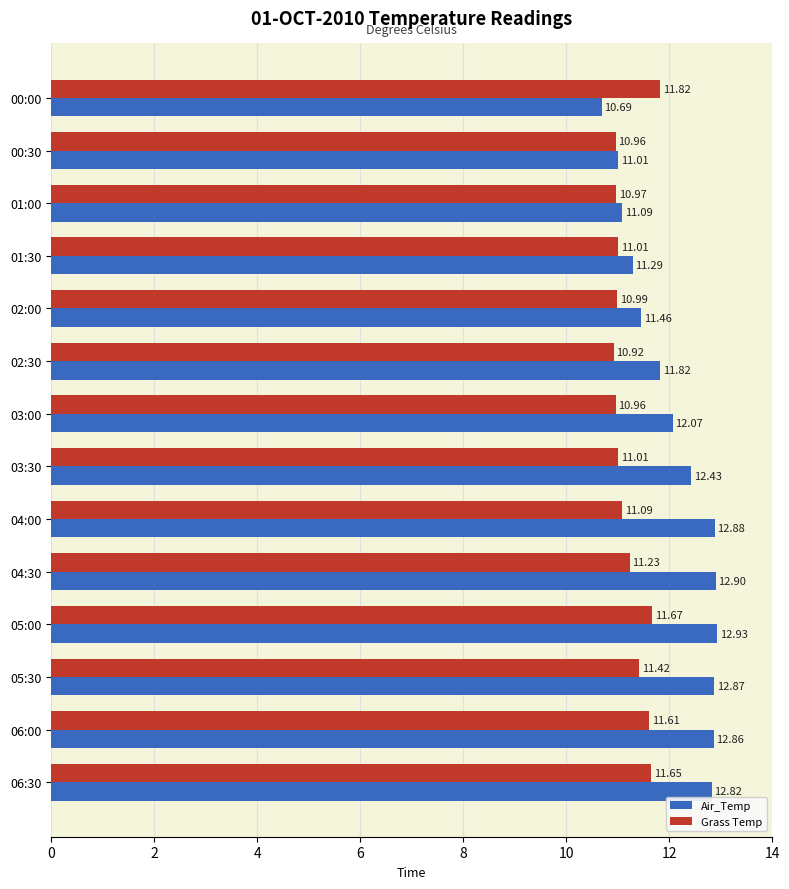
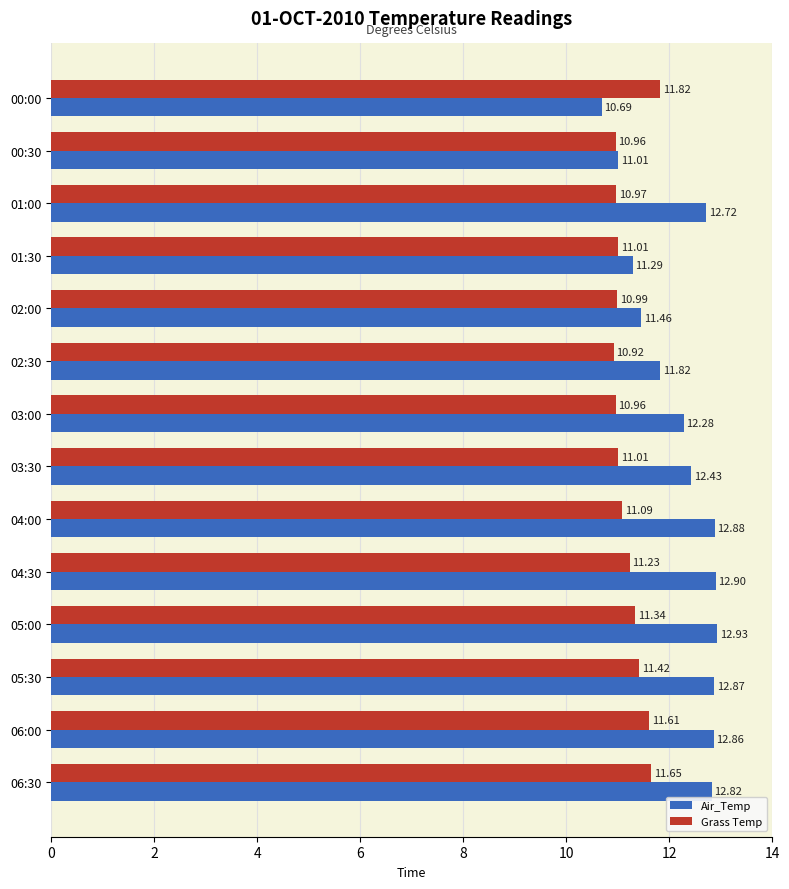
  {
    "Air_Temp": {
      "00:00": 10.69,
      "00:30": 11.01,
-     "01:00": 11.09,
+     "01:00": 12.72,
      "01:30": 11.29,
      "02:00": 11.46,
      "02:30": 11.82,
-     "03:00": 12.07,
+     "03:00": 12.28,
      "03:30": 12.43,
      "04:00": 12.88,
      "04:30": 12.90,
      "05:00": 12.93,
      "05:30": 12.87,
      "06:00": 12.86,
      "06:30": 12.82
    },
    "Grass Temp": {
      "00:00": 11.82,
      "00:30": 10.96,
      "01:00": 10.97,
      "01:30": 11.01,
      "02:00": 10.99,
      "02:30": 10.92,
      "03:00": 10.96,
      "03:30": 11.01,
      "04:00": 11.09,
      "04:30": 11.23,
-     "05:00": 11.67,
+     "05:00": 11.34,
      "05:30": 11.42,
      "06:00": 11.61,
      "06:30": 11.65
    }
  }
